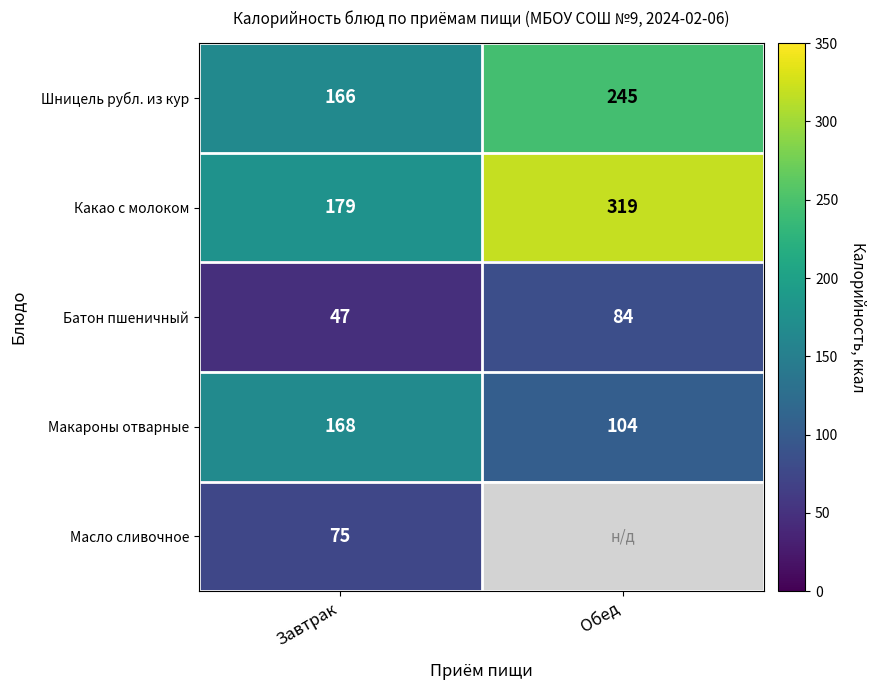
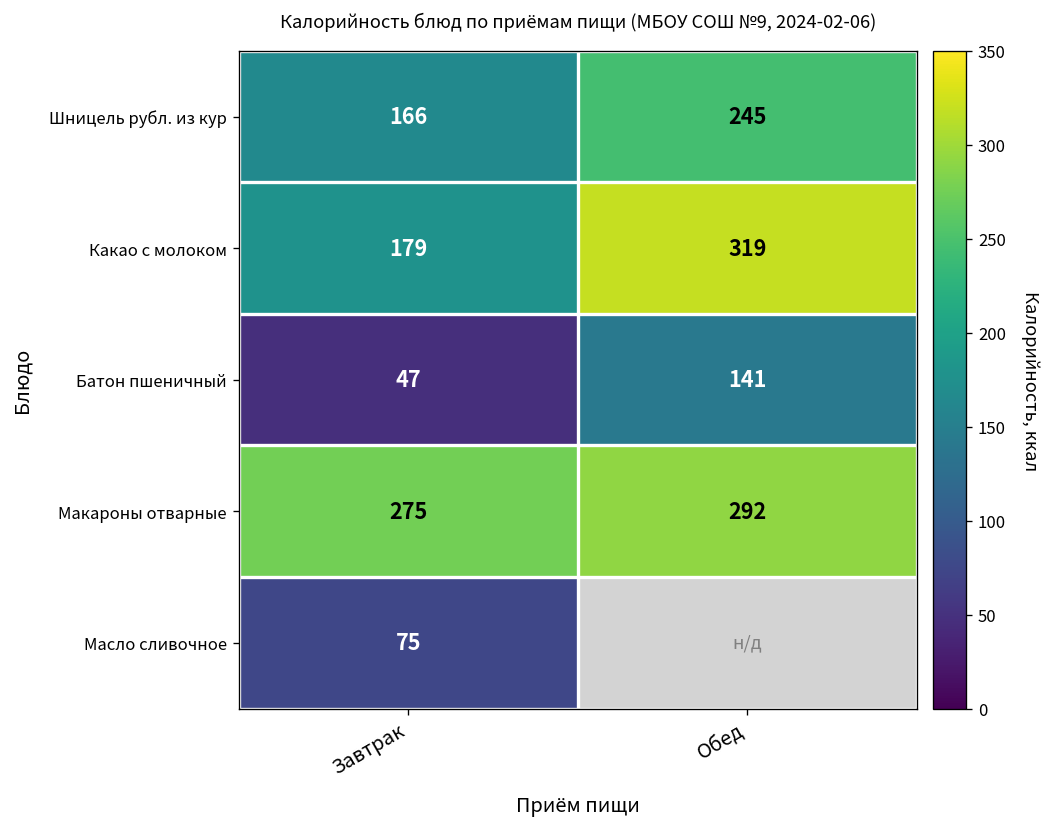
  {
    "Шницель рубл. из кур": {
      "Завтрак": 166,
      "Обед": 245
    },
    "Какао с молоком": {
      "Завтрак": 179,
      "Обед": 319
    },
    "Батон пшеничный": {
      "Завтрак": 47,
-     "Обед": 84
+     "Обед": 141
    },
    "Макароны отварные": {
-     "Завтрак": 168,
-     "Обед": 104
+     "Завтрак": 275,
+     "Обед": 292
    },
    "Масло сливочное": {
      "Завтрак": 75
    }
  }
